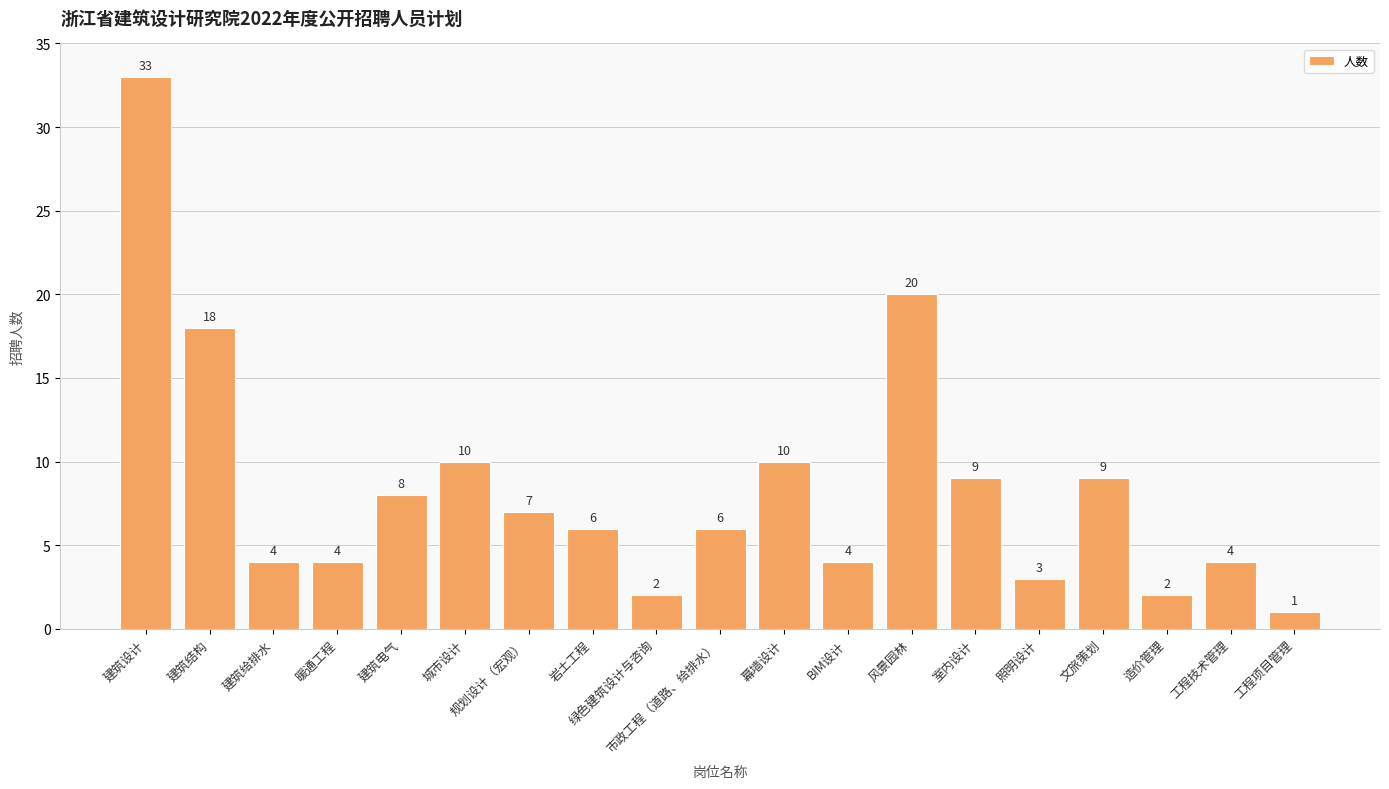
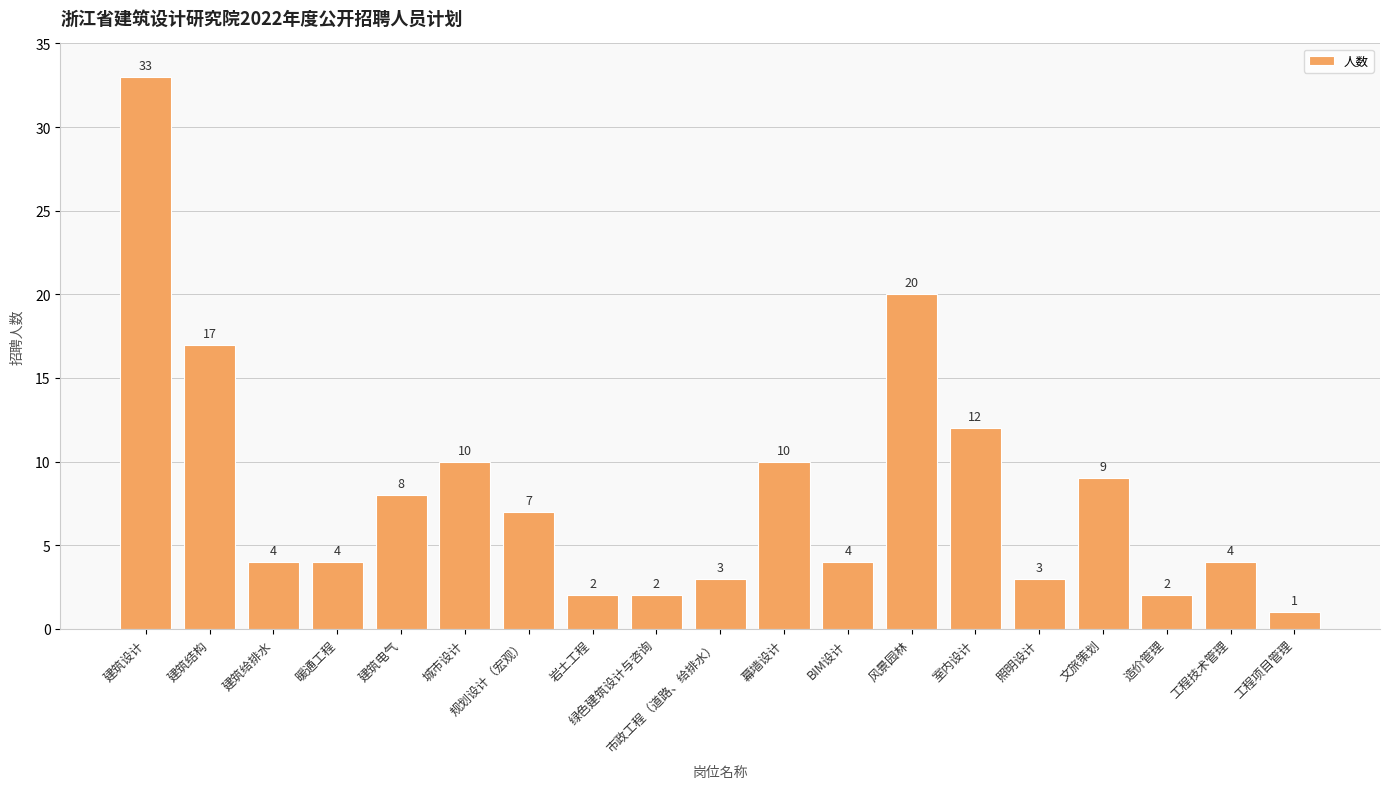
  {
    "建筑设计": 33,
-   "建筑结构": 18,
+   "建筑结构": 17,
    "建筑给排水": 4,
    "暖通工程": 4,
    "建筑电气": 8,
    "城市设计": 10,
    "规划设计（宏观）": 7,
-   "岩土工程": 6,
+   "岩土工程": 2,
    "绿色建筑设计与咨询": 2,
-   "市政工程（道路、给排水）": 6,
+   "市政工程（道路、给排水）": 3,
    "幕墙设计": 10,
    "BIM设计": 4,
    "风景园林": 20,
-   "室内设计": 9,
+   "室内设计": 12,
    "照明设计": 3,
    "文旅策划": 9,
    "造价管理": 2,
    "工程技术管理": 4,
    "工程项目管理": 1
  }
